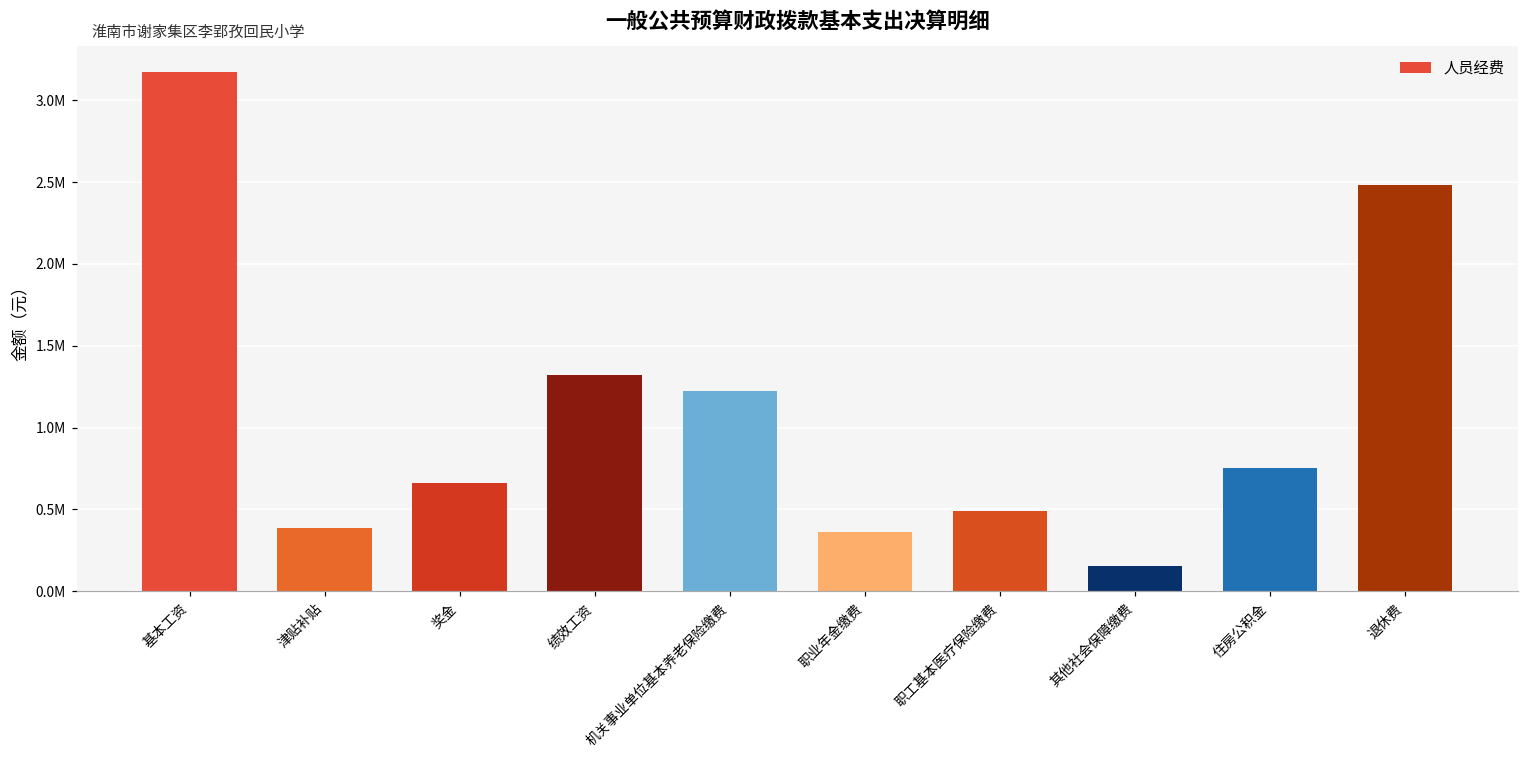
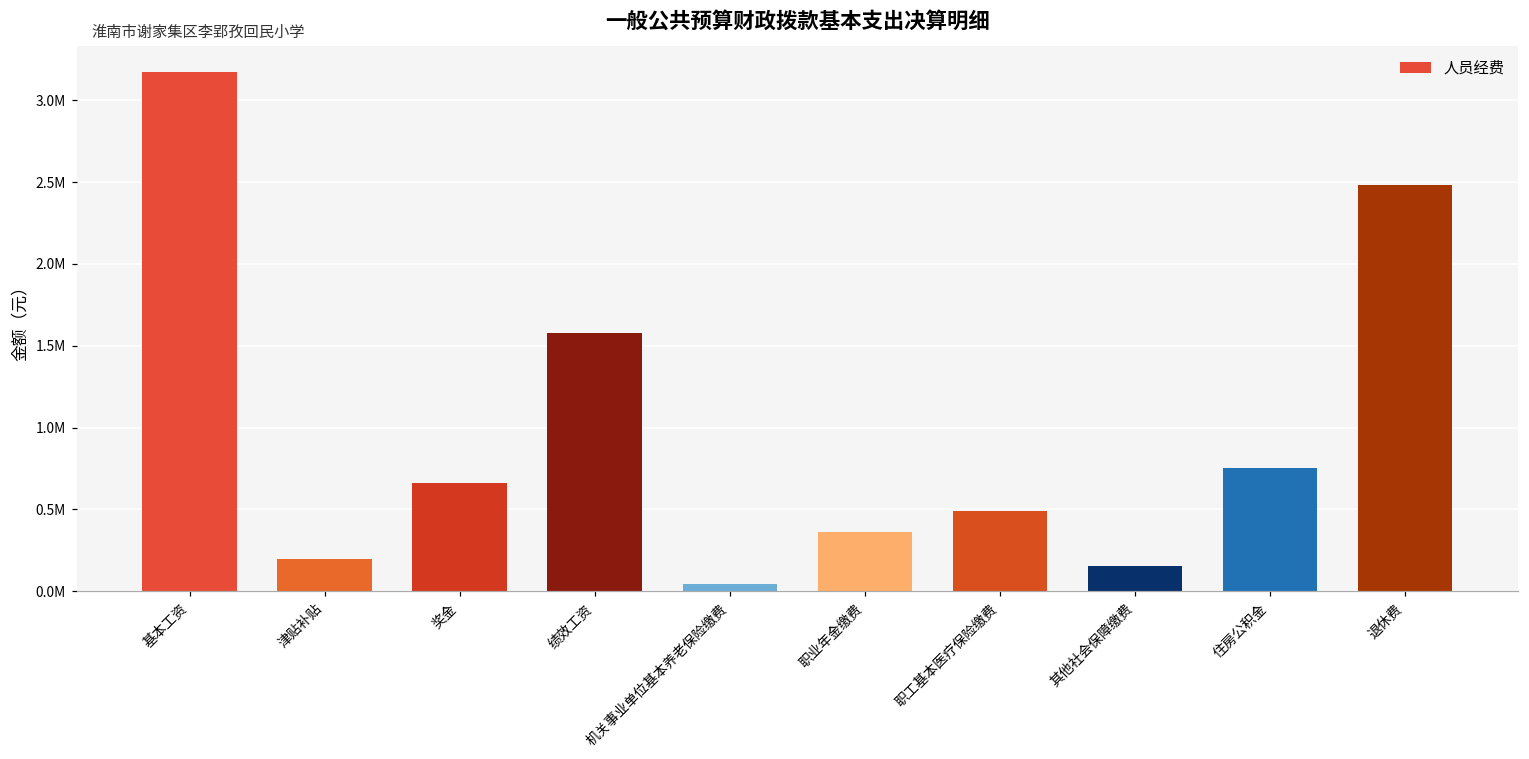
  {
    "基本工资": 3170000,
-   "津贴补贴": 390000,
+   "津贴补贴": 190000,
    "奖金": 660000,
-   "绩效工资": 1320000,
-   "机关事业单位基本养老保险缴费": 1220000,
+   "绩效工资": 1580000,
+   "机关事业单位基本养老保险缴费": 40000,
    "职业年金缴费": 360000,
    "职工基本医疗保险缴费": 490000,
    "其他社会保障缴费": 150000,
    "住房公积金": 750000,
    "退休费": 2480000
  }
